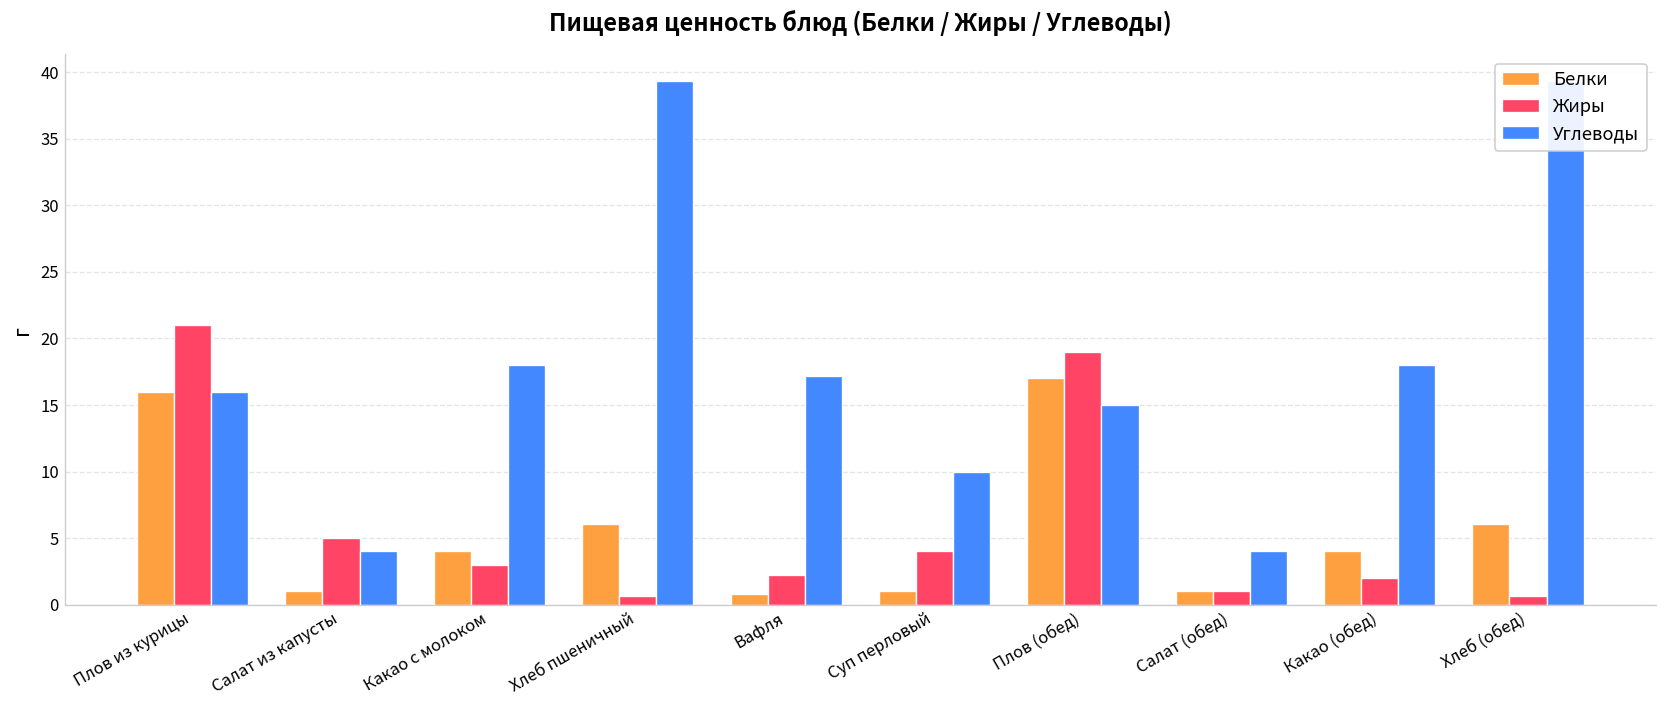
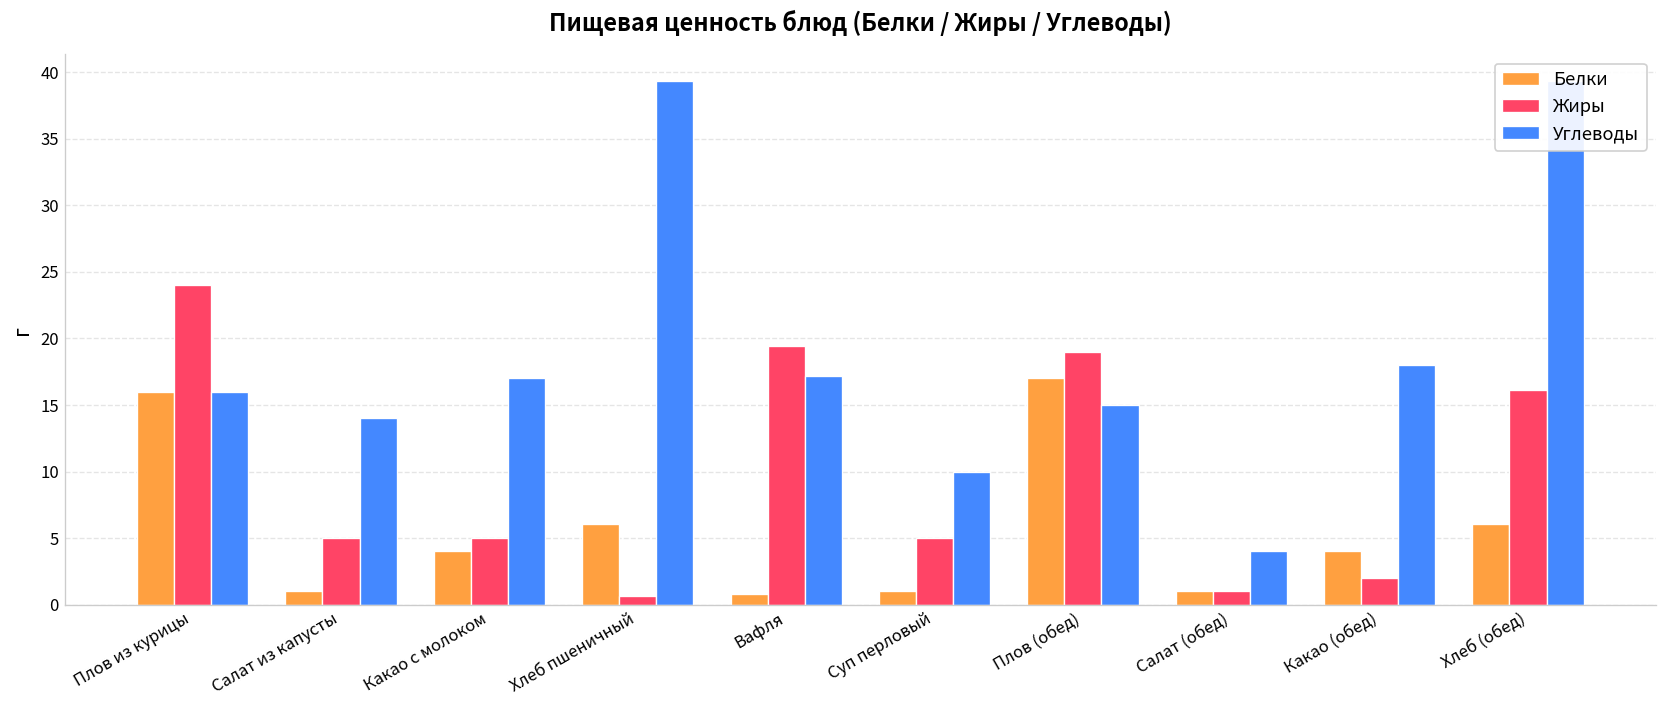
  {
    "Белки": {
      "Плов из курицы": 16.0,
      "Салат из капусты": 1.0,
      "Какао с молоком": 4.0,
      "Хлеб пшеничный": 6.1,
      "Вафля": 0.8,
      "Суп перловый": 1.0,
      "Плов (обед)": 17.0,
      "Салат (обед)": 1.0,
      "Какао (обед)": 4.0,
      "Хлеб (обед)": 6.1
    },
    "Жиры": {
-     "Плов из курицы": 21,
+     "Плов из курицы": 24,
      "Салат из капусты": 5.0,
-     "Какао с молоком": 3,
+     "Какао с молоком": 5,
      "Хлеб пшеничный": 0.6,
-     "Вафля": 2.2,
-     "Суп перловый": 4,
+     "Вафля": 19.4,
+     "Суп перловый": 5,
      "Плов (обед)": 19.0,
      "Салат (обед)": 1.0,
      "Какао (обед)": 2.0,
-     "Хлеб (обед)": 0.6
+     "Хлеб (обед)": 16.2
    },
    "Углеводы": {
      "Плов из курицы": 16,
-     "Салат из капусты": 4,
-     "Какао с молоком": 18,
+     "Салат из капусты": 14,
+     "Какао с молоком": 17,
      "Хлеб пшеничный": 39.4,
      "Вафля": 17,
      "Суп перловый": 10,
      "Плов (обед)": 15,
      "Салат (обед)": 4,
      "Какао (обед)": 18
    }
  }
